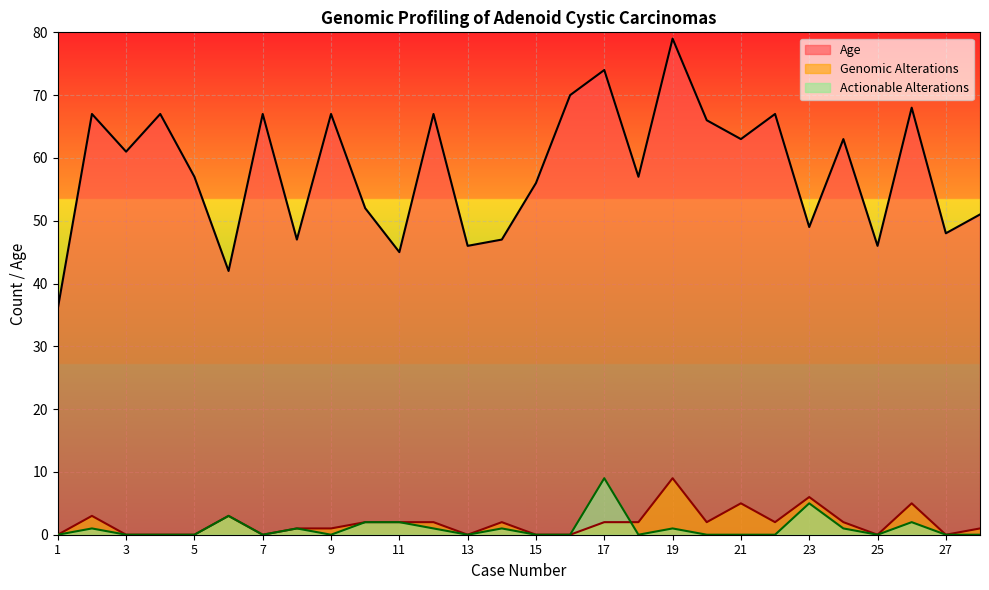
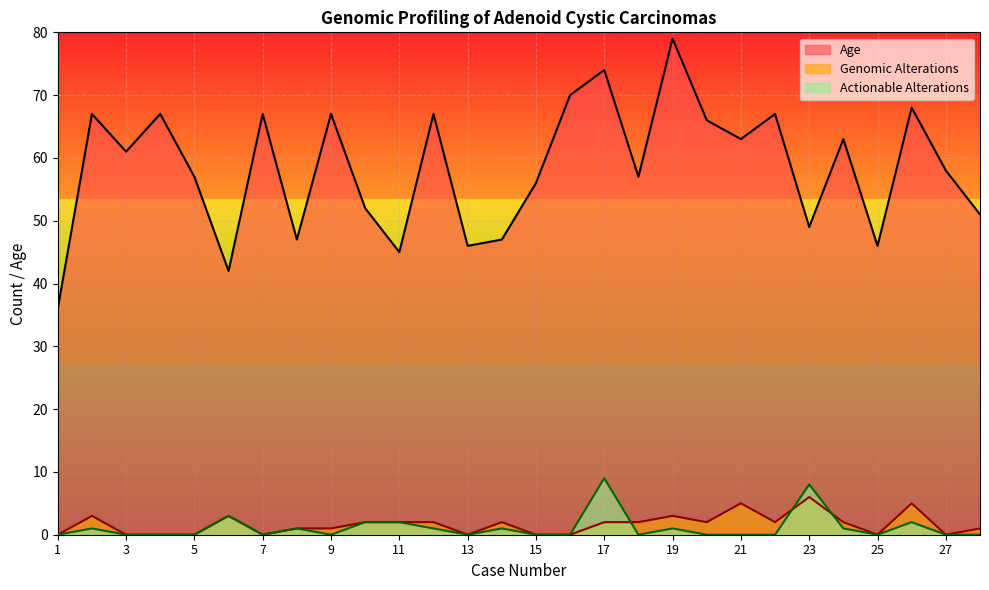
  {
    "Age": {
      "1": 36,
      "3": 61,
      "5": 57,
      "7": 67,
      "9": 67,
      "11": 45,
      "13": 46,
      "15": 56,
      "17": 74,
      "19": 79,
      "21": 63,
      "23": 49,
      "25": 46,
-     "27": 48
+     "27": 58
    },
    "Genomic Alterations": {
      "9": 1,
      "17": 2,
-     "19": 9,
+     "19": 3,
      "21": 5,
      "23": 6
    },
    "Actionable Alterations": {
      "9": 0,
      "17": 9,
      "19": 1,
      "21": 0,
-     "23": 5
+     "23": 8
    }
  }
